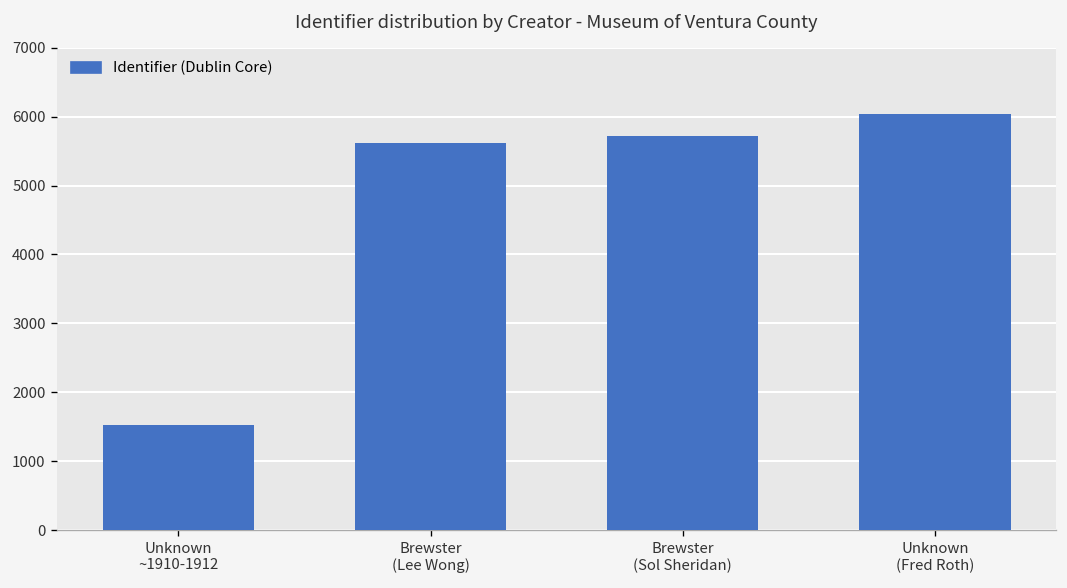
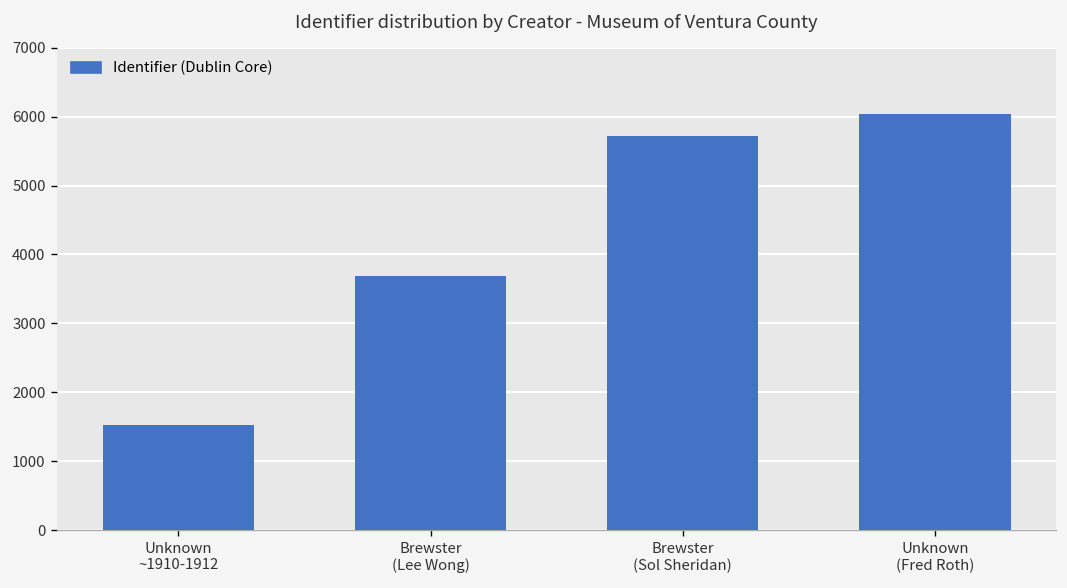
  {
    "Unknown ~1910-1912": 1500,
-   "Brewster (Lee Wong)": 5600,
+   "Brewster (Lee Wong)": 3700,
    "Brewster (Sol Sheridan)": 5700,
    "Unknown (Fred Roth)": 6000
  }
